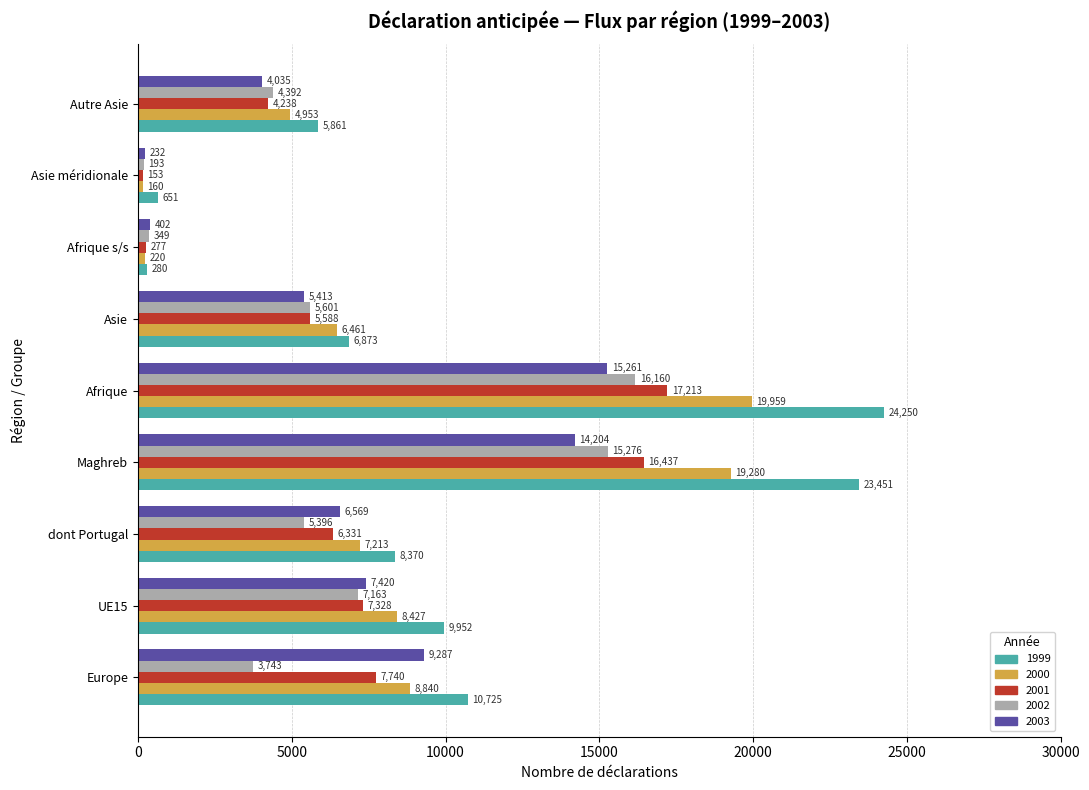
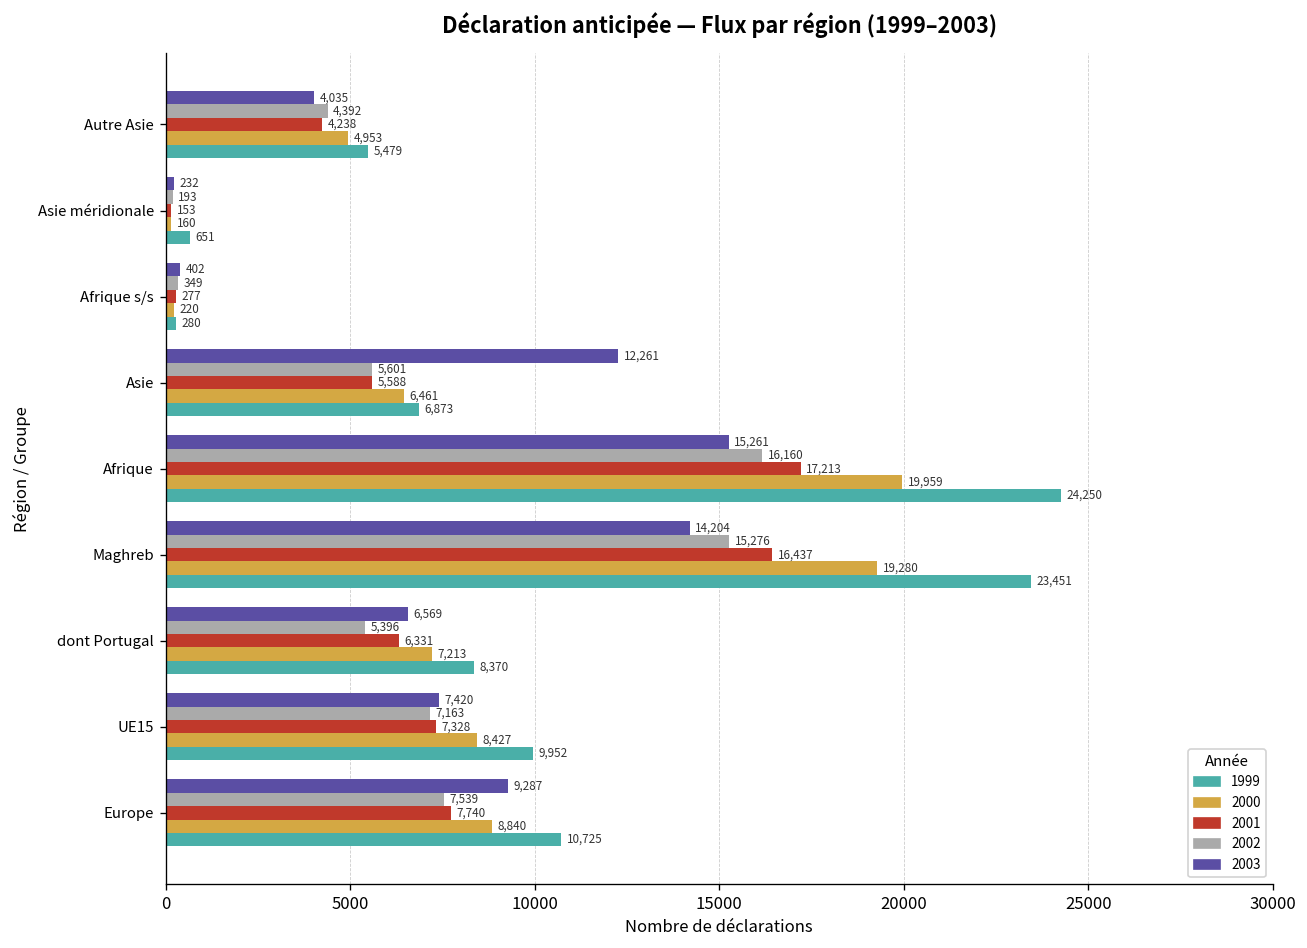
  {
    "1999": {
-     "Autre Asie": "5,861",
+     "Autre Asie": "5,479",
      "Asie méridionale": "651",
      "Afrique s/s": "280",
      "Asie": "6,873",
      "Afrique": "24,250",
      "Maghreb": "23,451",
      "dont Portugal": "8,370",
      "UE15": "9,952",
      "Europe": "10,725"
    },
    "2000": {
      "Autre Asie": "4,953",
      "Asie méridionale": "160",
      "Afrique s/s": "220",
      "Asie": "6,461",
      "Afrique": "19,959",
      "Maghreb": "19,280",
      "dont Portugal": "7,213",
      "UE15": "8,427",
      "Europe": "8,840"
    },
    "2001": {
      "Autre Asie": "4,238",
      "Asie méridionale": "153",
      "Afrique s/s": "277",
      "Asie": "5,588",
      "Afrique": "17,213",
      "Maghreb": "16,437",
      "dont Portugal": "6,331",
      "UE15": "7,328",
      "Europe": "7,740"
    },
    "2002": {
      "Autre Asie": "4,392",
      "Asie méridionale": "193",
      "Afrique s/s": "349",
      "Asie": "5,601",
      "Afrique": "16,160",
      "Maghreb": "15,276",
      "dont Portugal": "5,396",
      "UE15": "7,163",
-     "Europe": "3,743"
+     "Europe": "7,539"
    },
    "2003": {
      "Autre Asie": "4,035",
      "Asie méridionale": "232",
      "Afrique s/s": "402",
-     "Asie": "5,413",
+     "Asie": "12,261",
      "Afrique": "15,261",
      "Maghreb": "14,204",
      "dont Portugal": "6,569",
      "UE15": "7,420",
      "Europe": "9,287"
    }
  }
